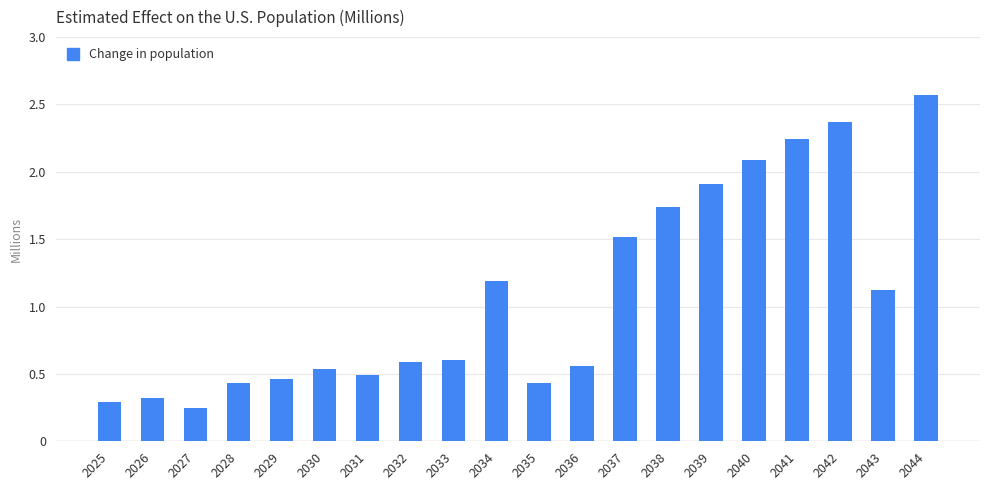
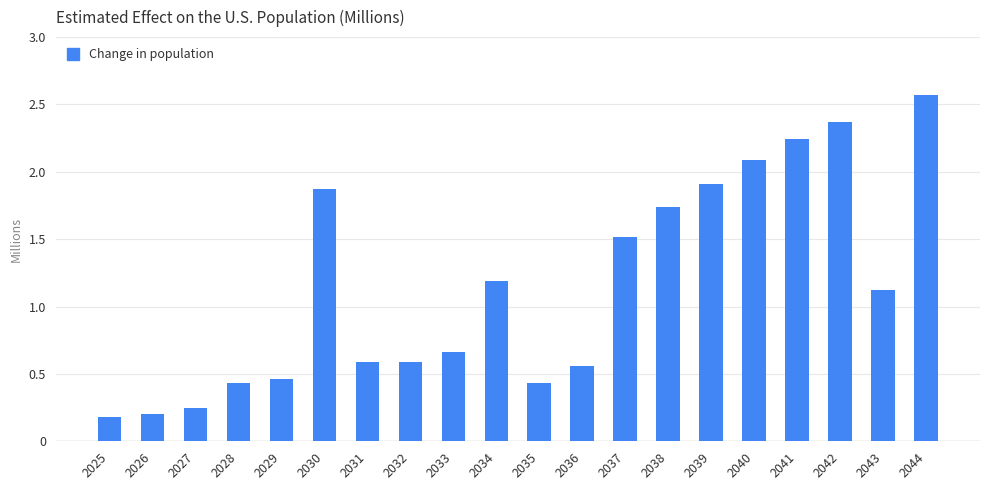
  {
-   "2025": 0.29,
-   "2026": 0.32,
+   "2025": 0.18,
+   "2026": 0.20,
    "2027": 0.25,
    "2028": 0.43,
    "2029": 0.46,
-   "2030": 0.54,
-   "2031": 0.49,
+   "2030": 1.87,
+   "2031": 0.59,
    "2032": 0.59,
-   "2033": 0.60,
+   "2033": 0.66,
    "2034": 1.19,
    "2035": 0.43,
    "2036": 0.56,
    "2037": 1.52,
    "2038": 1.74,
    "2039": 1.91,
    "2040": 2.09,
    "2041": 2.24,
    "2042": 2.37,
    "2043": 1.12,
    "2044": 2.57
  }
